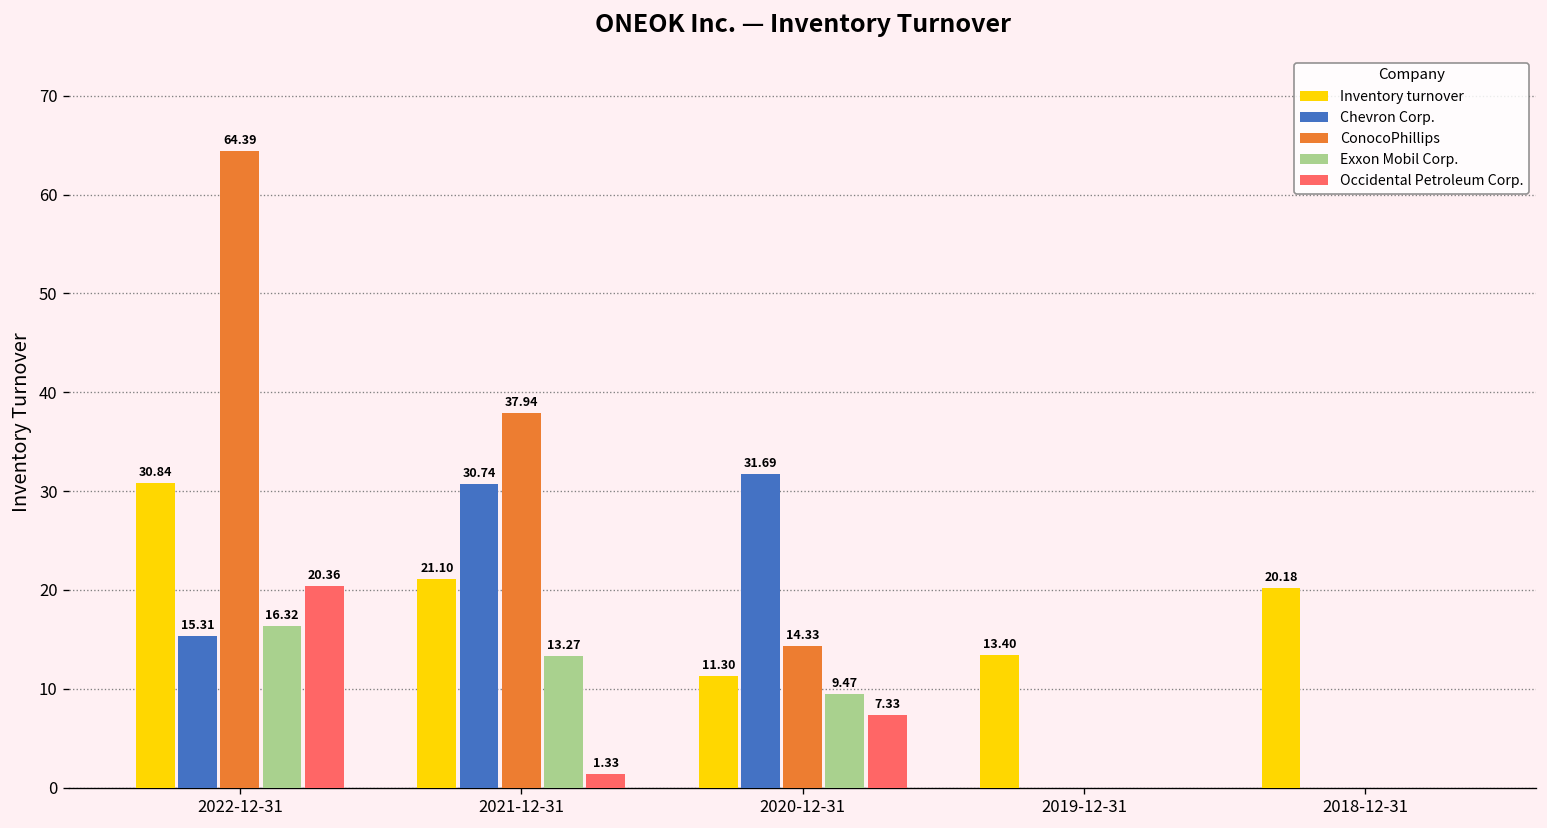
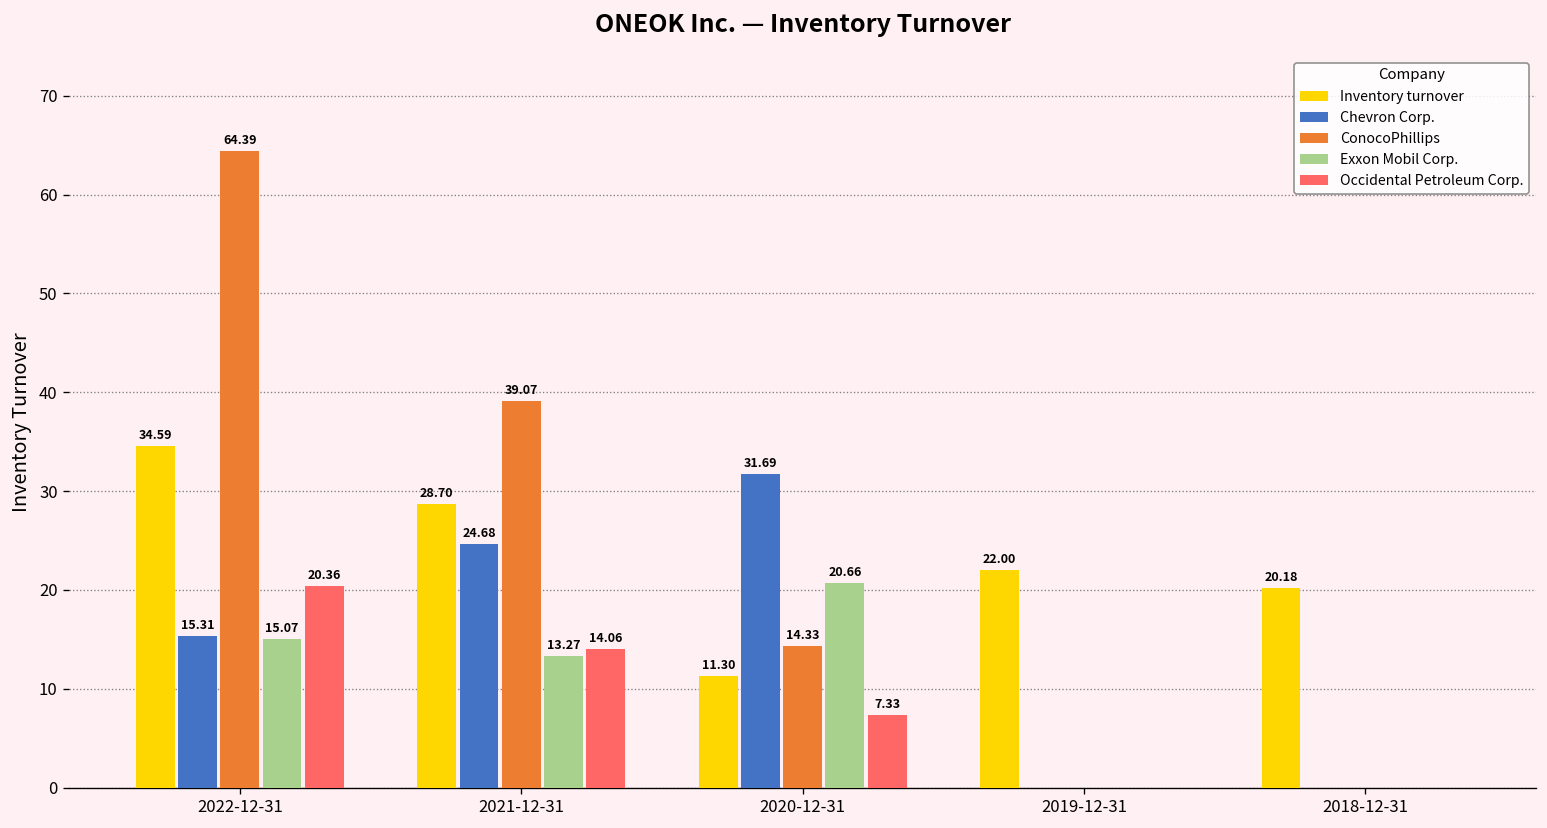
  {
    "Inventory turnover": {
-     "2022-12-31": 30.84,
-     "2021-12-31": 21.10,
+     "2022-12-31": 34.59,
+     "2021-12-31": 28.70,
      "2020-12-31": 11.30,
-     "2019-12-31": 13.40,
+     "2019-12-31": 22.00,
      "2018-12-31": 20.18
    },
    "Chevron Corp.": {
      "2022-12-31": 15.31,
-     "2021-12-31": 30.74,
+     "2021-12-31": 24.68,
      "2020-12-31": 31.69
    },
    "ConocoPhillips": {
      "2022-12-31": 64.39,
-     "2021-12-31": 37.94,
+     "2021-12-31": 39.07,
      "2020-12-31": 14.33
    },
    "Exxon Mobil Corp.": {
-     "2022-12-31": 16.32,
+     "2022-12-31": 15.07,
      "2021-12-31": 13.27,
-     "2020-12-31": 9.47
+     "2020-12-31": 20.66
    },
    "Occidental Petroleum Corp.": {
      "2022-12-31": 20.36,
-     "2021-12-31": 1.33,
+     "2021-12-31": 14.06,
      "2020-12-31": 7.33
    }
  }
